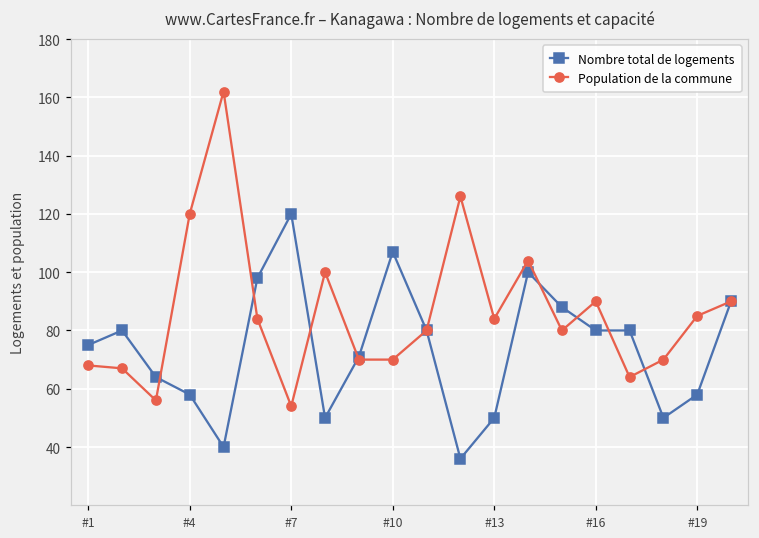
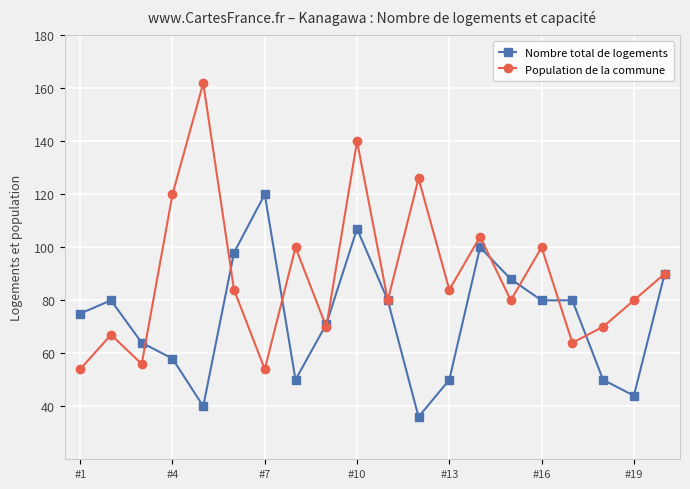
  {
    "Nombre total de logements": {
      "#1": 75,
      "#4": 58,
      "#7": 120,
      "#10": 107,
      "#13": 50,
      "#16": 80,
-     "#19": 58
+     "#19": 44
    },
    "Population de la commune": {
-     "#1": 68,
+     "#1": 54,
      "#4": 120,
      "#7": 54,
-     "#10": 70,
+     "#10": 140,
      "#13": 84,
-     "#16": 90,
-     "#19": 85
+     "#16": 100,
+     "#19": 80
    }
  }
